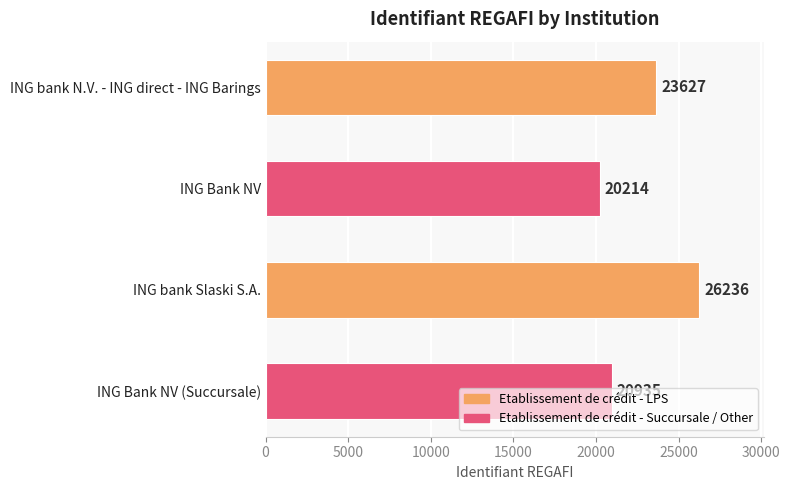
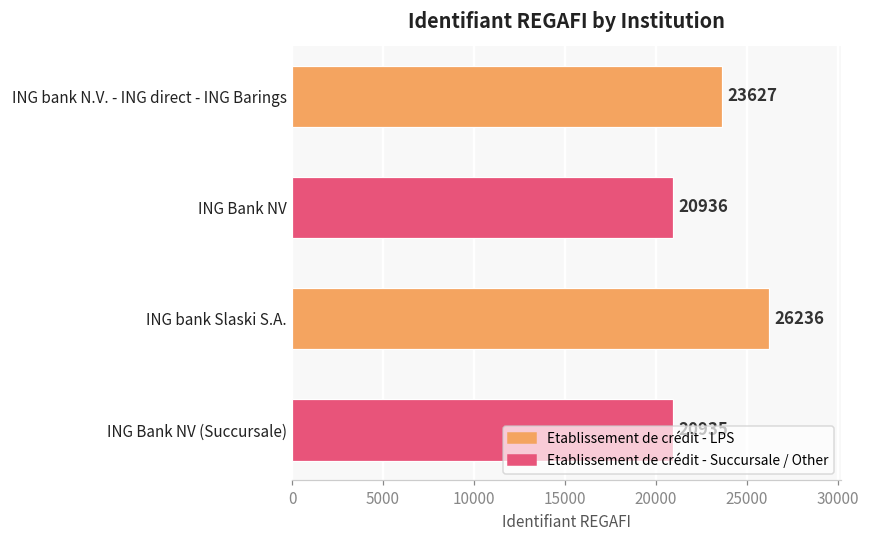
  {
    "ING bank N.V. - ING direct - ING Barings": 23627,
-   "ING Bank NV": 20214,
+   "ING Bank NV": 20936,
    "ING bank Slaski S.A.": 26236
  }
